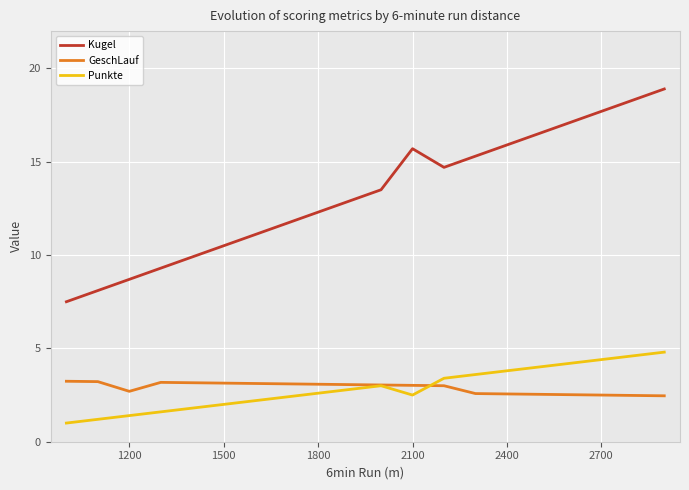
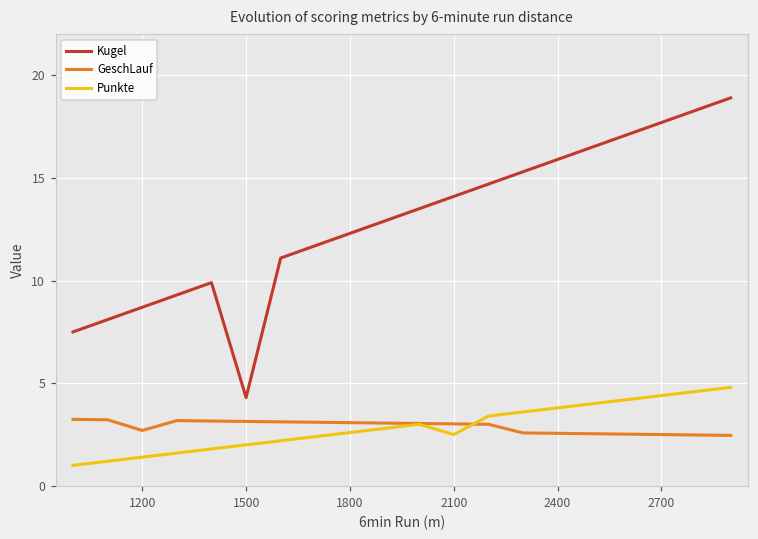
  {
    "Kugel": {
      "1200": 8.7,
-     "1500": 10.5,
+     "1500": 4.3,
      "1800": 12.3,
-     "2100": 15.7,
+     "2100": 14.1,
      "2400": 15.9,
      "2700": 17.7
    },
    "GeschLauf": {
      "1200": 2.7,
      "1500": 3.1,
      "1800": 3.1,
      "2100": 3.0,
      "2400": 2.6,
      "2700": 2.5
    },
    "Punkte": {
      "1200": 1.4,
      "1500": 2.0,
      "1800": 2.6,
      "2100": 2.5,
      "2400": 3.8,
      "2700": 4.4
    }
  }
